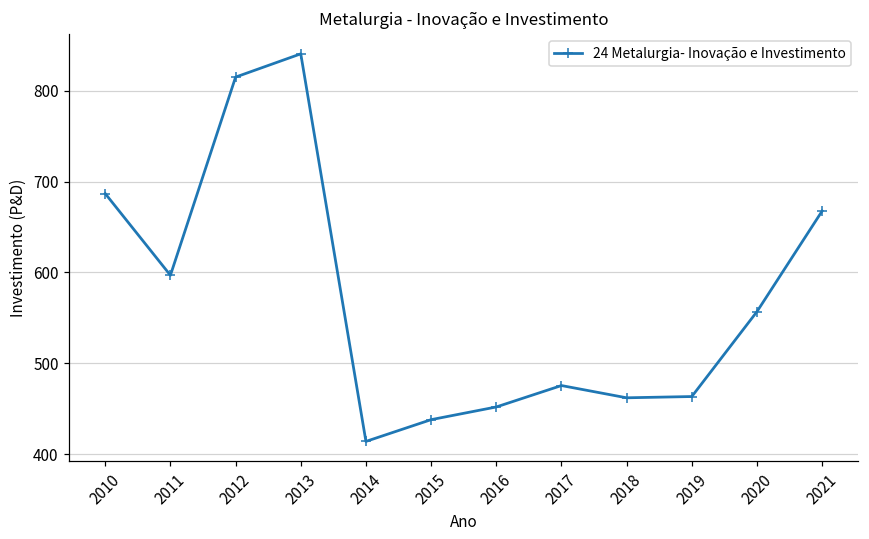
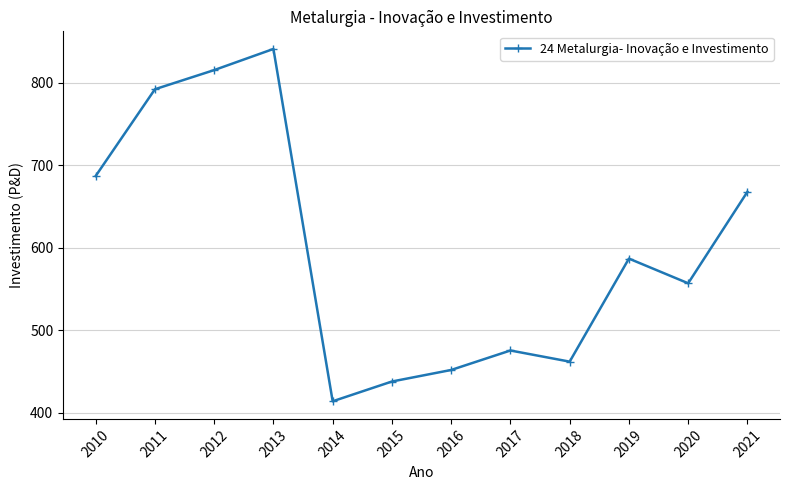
  {
    "2010": 690,
-   "2011": 600,
+   "2011": 790,
    "2012": 820,
    "2013": 840,
    "2014": 410,
    "2015": 440,
    "2016": 450,
    "2017": 480,
    "2018": 460,
-   "2019": 460,
+   "2019": 590,
    "2020": 560,
    "2021": 670
  }
